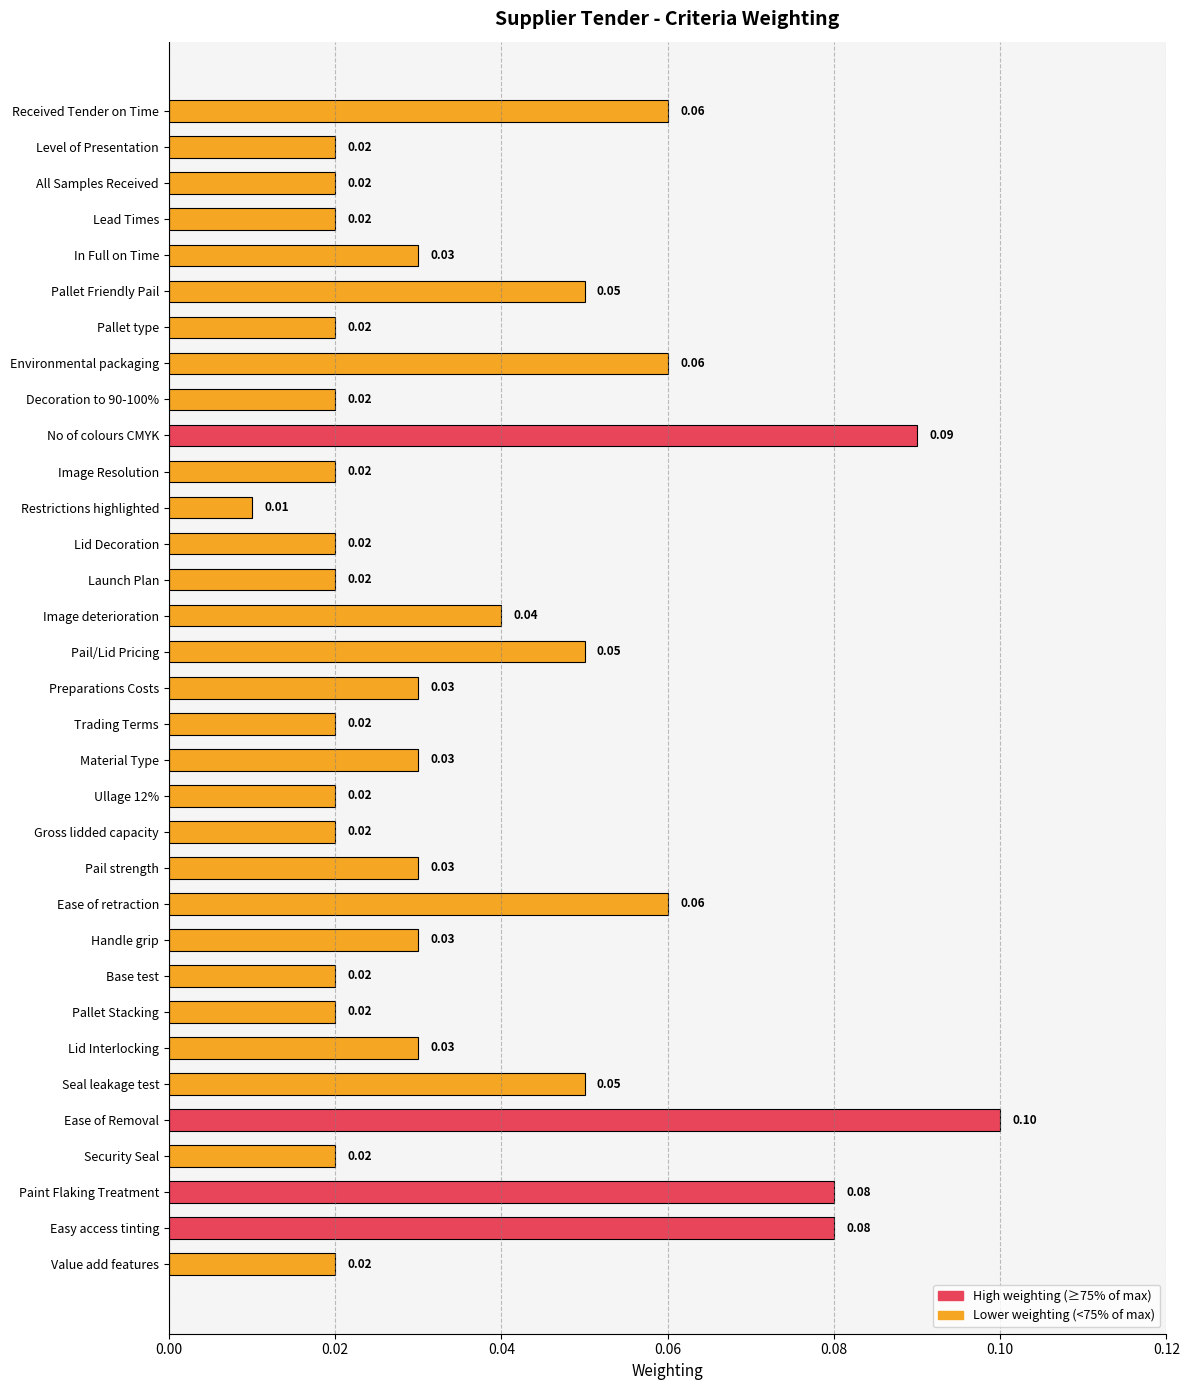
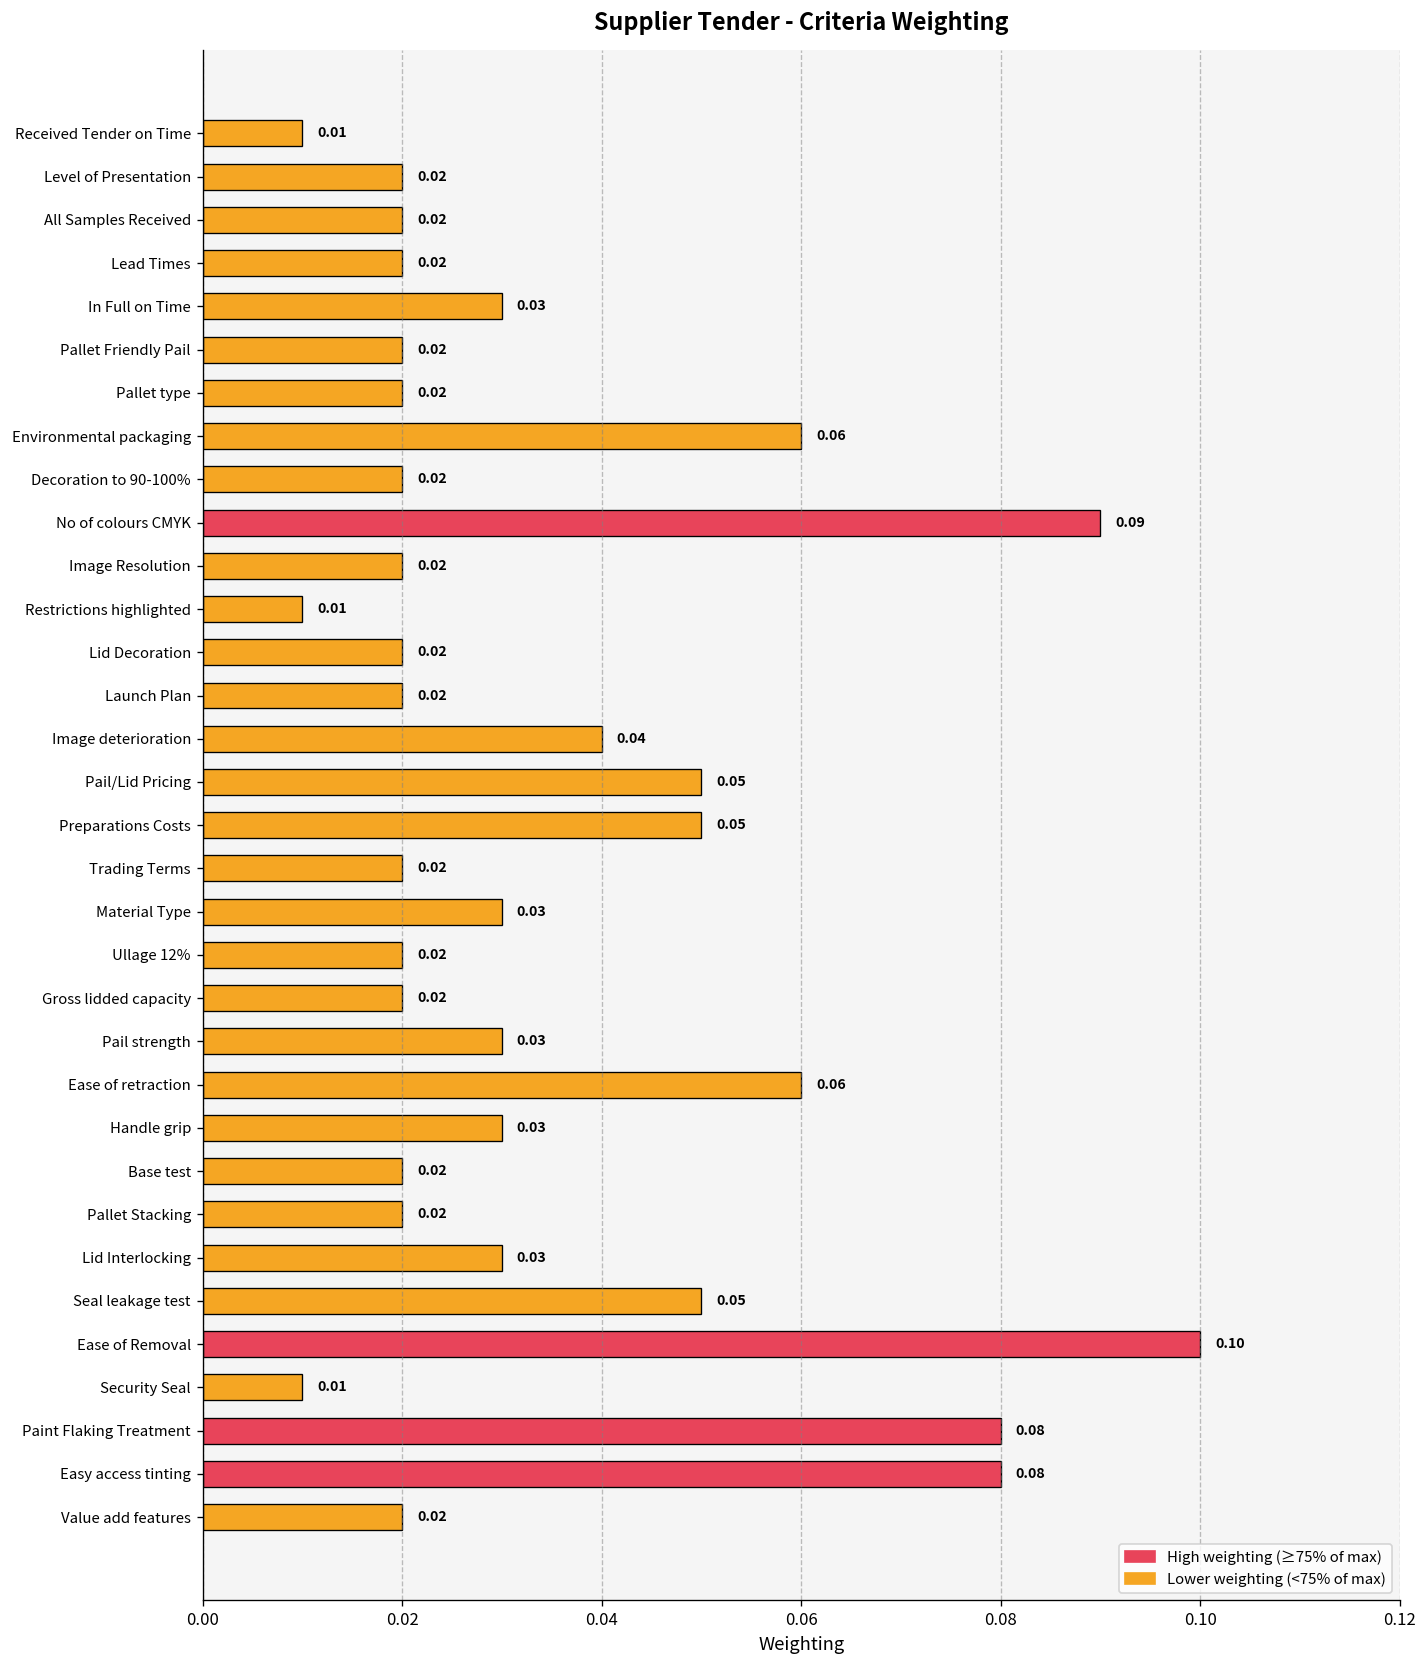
  {
-   "Received Tender on Time": 0.06,
+   "Received Tender on Time": 0.01,
    "Level of Presentation": 0.02,
    "All Samples Received": 0.02,
    "Lead Times": 0.02,
    "In Full on Time": 0.03,
-   "Pallet Friendly Pail": 0.05,
+   "Pallet Friendly Pail": 0.02,
    "Pallet type": 0.02,
    "Environmental packaging": 0.06,
    "Decoration to 90-100%": 0.02,
    "No of colours CMYK": 0.09,
    "Image Resolution": 0.02,
    "Restrictions highlighted": 0.01,
    "Lid Decoration": 0.02,
    "Launch Plan": 0.02,
    "Image deterioration": 0.04,
    "Pail/Lid Pricing": 0.05,
-   "Preparations Costs": 0.03,
+   "Preparations Costs": 0.05,
    "Trading Terms": 0.02,
    "Material Type": 0.03,
    "Ullage 12%": 0.02,
    "Gross lidded capacity": 0.02,
    "Pail strength": 0.03,
    "Ease of retraction": 0.06,
    "Handle grip": 0.03,
    "Base test": 0.02,
    "Pallet Stacking": 0.02,
    "Lid Interlocking": 0.03,
    "Seal leakage test": 0.05,
    "Ease of Removal": 0.10,
-   "Security Seal": 0.02,
+   "Security Seal": 0.01,
    "Paint Flaking Treatment": 0.08,
    "Easy access tinting": 0.08,
    "Value add features": 0.02
  }
